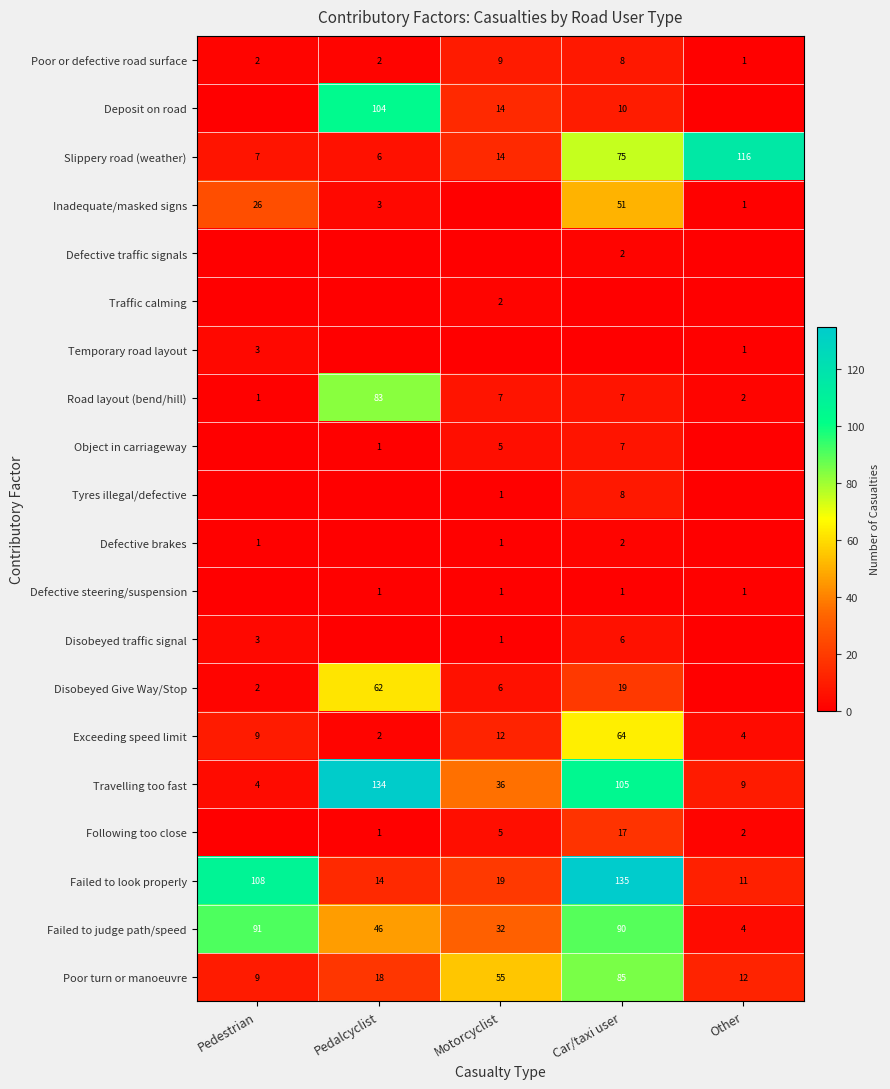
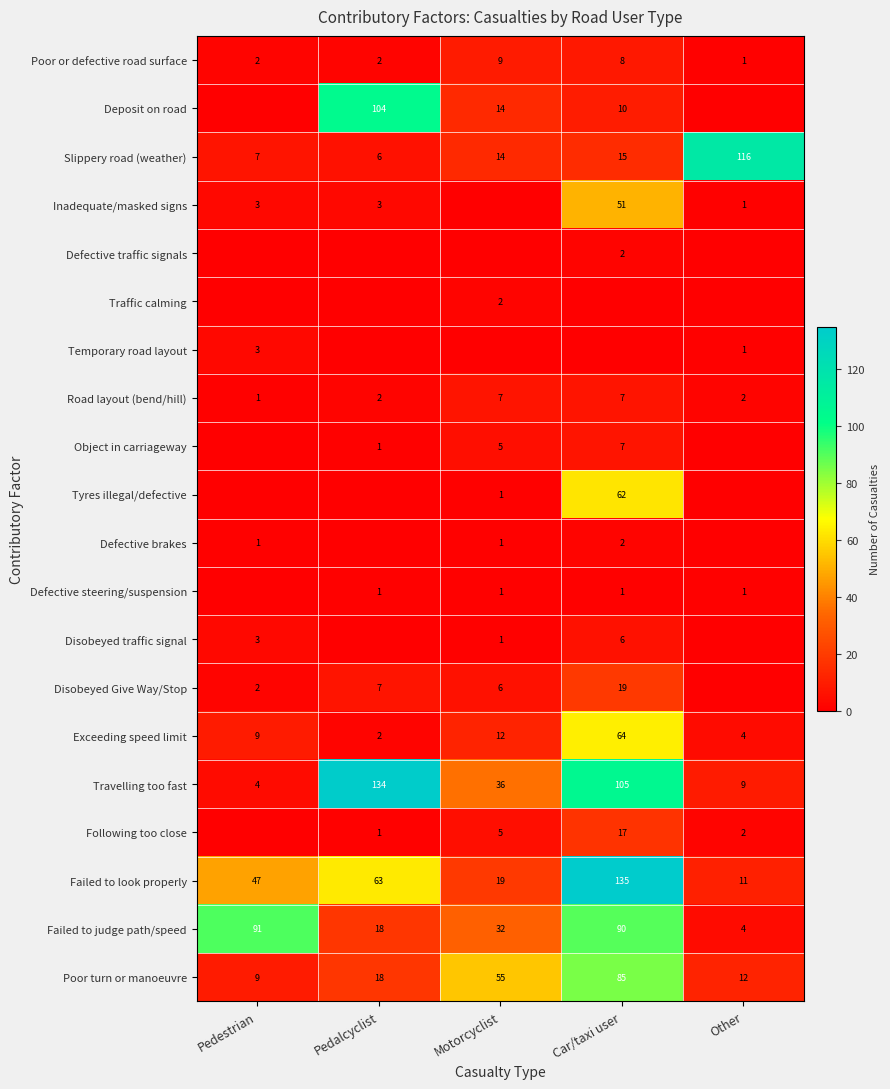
  {
    "Poor or defective road surface": {
      "Pedestrian": 2,
      "Pedalcyclist": 2,
      "Motorcyclist": 9,
      "Car/taxi user": 8,
      "Other": 1
    },
    "Deposit on road": {
      "Pedalcyclist": 104,
      "Motorcyclist": 14,
      "Car/taxi user": 10
    },
    "Slippery road (weather)": {
      "Pedestrian": 7,
      "Pedalcyclist": 6,
      "Motorcyclist": 14,
-     "Car/taxi user": 75,
+     "Car/taxi user": 15,
      "Other": 116
    },
    "Inadequate/masked signs": {
-     "Pedestrian": 26,
+     "Pedestrian": 3,
      "Pedalcyclist": 3,
      "Car/taxi user": 51,
      "Other": 1
    },
    "Defective traffic signals": {
      "Car/taxi user": 2
    },
    "Traffic calming": {
      "Motorcyclist": 2
    },
    "Temporary road layout": {
      "Pedestrian": 3,
      "Other": 1
    },
    "Road layout (bend/hill)": {
      "Pedestrian": 1,
-     "Pedalcyclist": 83,
+     "Pedalcyclist": 2,
      "Motorcyclist": 7,
      "Car/taxi user": 7,
      "Other": 2
    },
    "Object in carriageway": {
      "Pedalcyclist": 1,
      "Motorcyclist": 5,
      "Car/taxi user": 7
    },
    "Tyres illegal/defective": {
      "Motorcyclist": 1,
-     "Car/taxi user": 8
+     "Car/taxi user": 62
    },
    "Defective brakes": {
      "Pedestrian": 1,
      "Motorcyclist": 1,
      "Car/taxi user": 2
    },
    "Defective steering/suspension": {
      "Pedalcyclist": 1,
      "Motorcyclist": 1,
      "Car/taxi user": 1,
      "Other": 1
    },
    "Disobeyed traffic signal": {
      "Pedestrian": 3,
      "Motorcyclist": 1,
      "Car/taxi user": 6
    },
    "Disobeyed Give Way/Stop": {
      "Pedestrian": 2,
-     "Pedalcyclist": 62,
+     "Pedalcyclist": 7,
      "Motorcyclist": 6,
      "Car/taxi user": 19
    },
    "Exceeding speed limit": {
      "Pedestrian": 9,
      "Pedalcyclist": 2,
      "Motorcyclist": 12,
      "Car/taxi user": 64,
      "Other": 4
    },
    "Travelling too fast": {
      "Pedestrian": 4,
      "Pedalcyclist": 134,
      "Motorcyclist": 36,
      "Car/taxi user": 105,
      "Other": 9
    },
    "Following too close": {
      "Pedalcyclist": 1,
      "Motorcyclist": 5,
      "Car/taxi user": 17,
      "Other": 2
    },
    "Failed to look properly": {
-     "Pedestrian": 108,
-     "Pedalcyclist": 14,
+     "Pedestrian": 47,
+     "Pedalcyclist": 63,
      "Motorcyclist": 19,
      "Car/taxi user": 135,
      "Other": 11
    },
    "Failed to judge path/speed": {
      "Pedestrian": 91,
-     "Pedalcyclist": 46,
+     "Pedalcyclist": 18,
      "Motorcyclist": 32,
      "Car/taxi user": 90,
      "Other": 4
    },
    "Poor turn or manoeuvre": {
      "Pedestrian": 9,
      "Pedalcyclist": 18,
      "Motorcyclist": 55,
      "Car/taxi user": 85,
      "Other": 12
    }
  }
